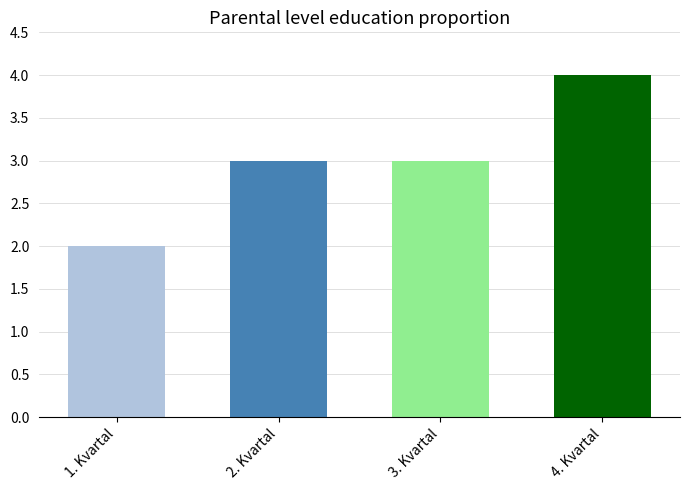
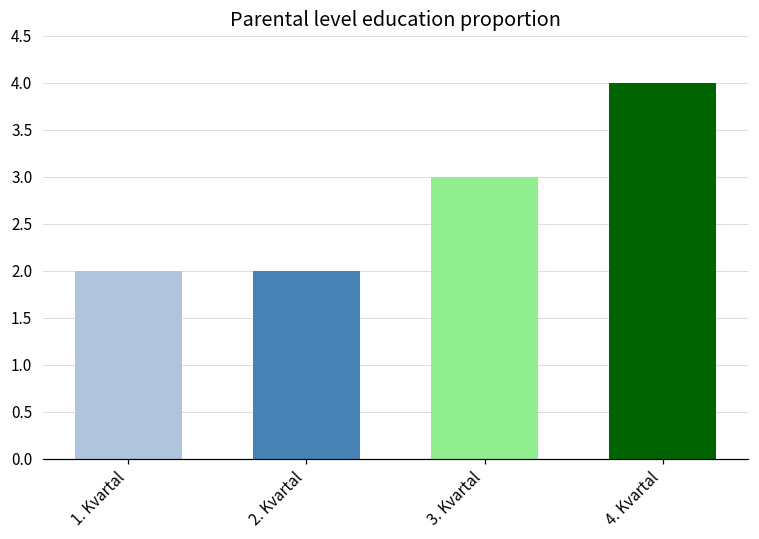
  {
    "1. Kvartal": 2,
-   "2. Kvartal": 3,
+   "2. Kvartal": 2,
    "3. Kvartal": 3,
    "4. Kvartal": 4
  }
